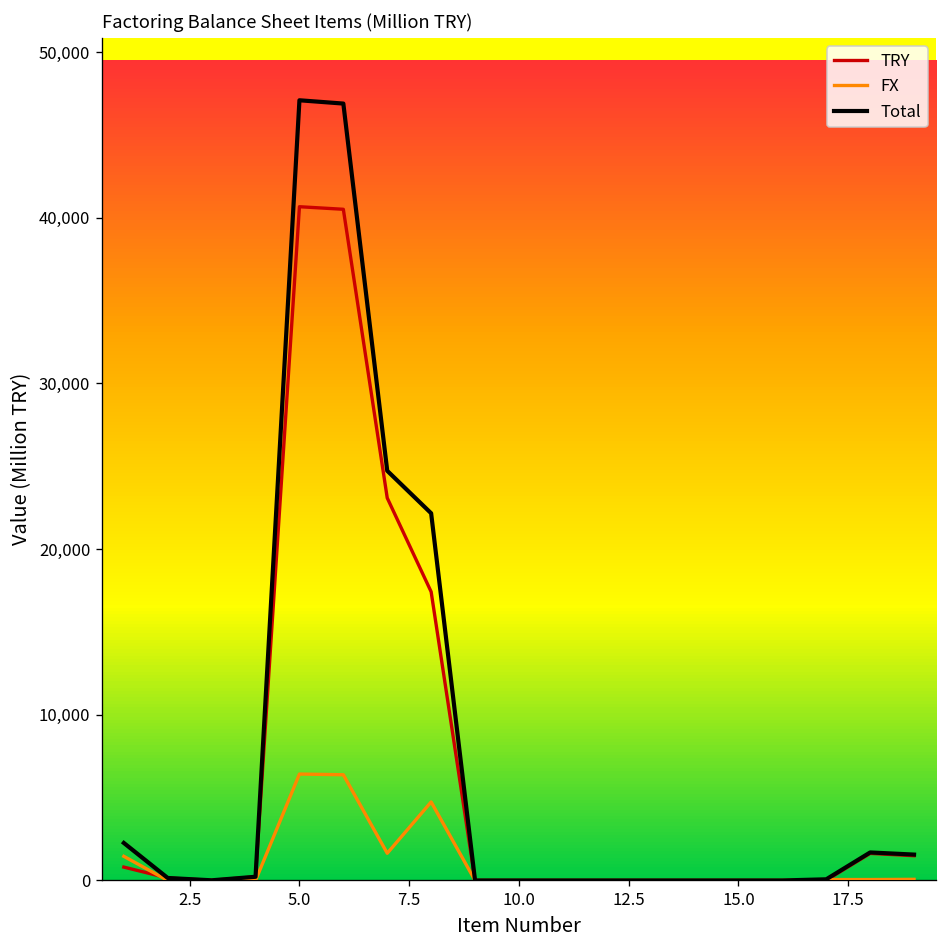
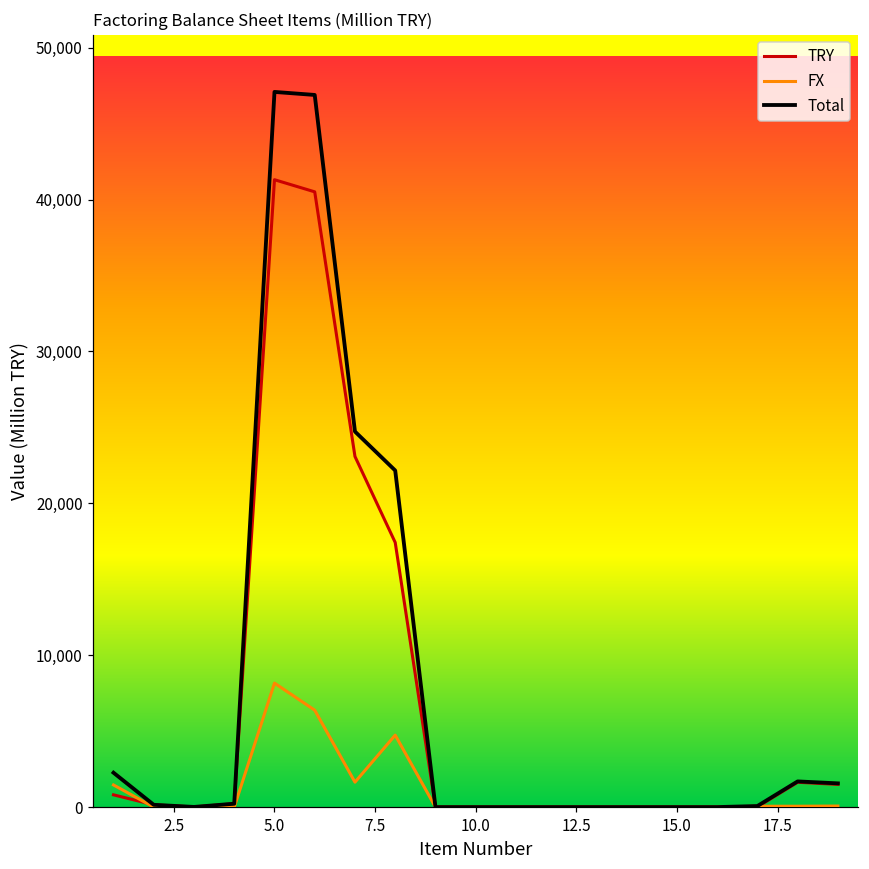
  {
    "TRY": {
-     "5.0": "40,700"
+     "5.0": "41,300"
    },
    "FX": {
-     "5.0": "6,400"
+     "5.0": "8,200"
    },
    "Total": {
      "5.0": "47,100"
    }
  }
